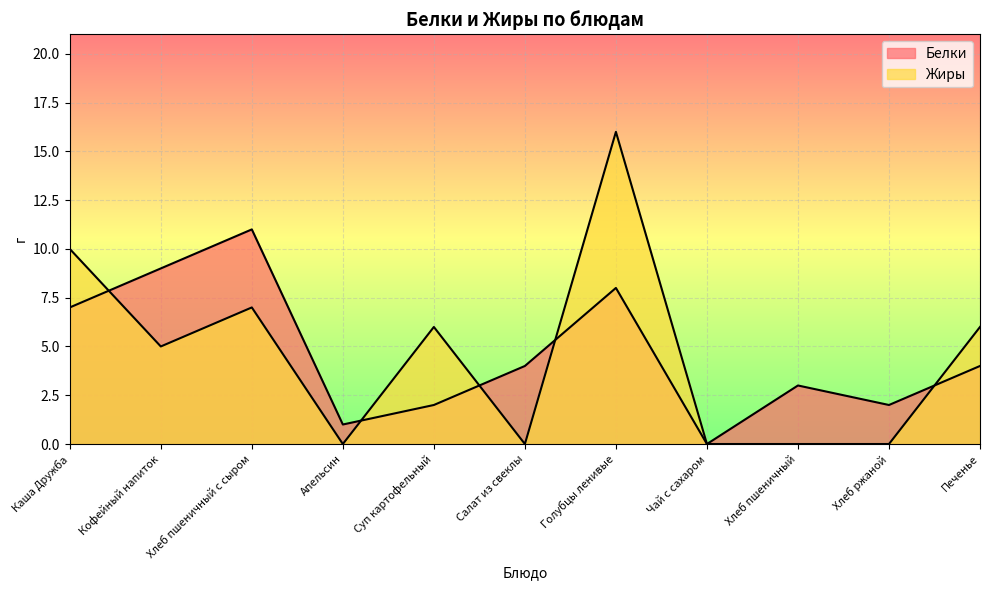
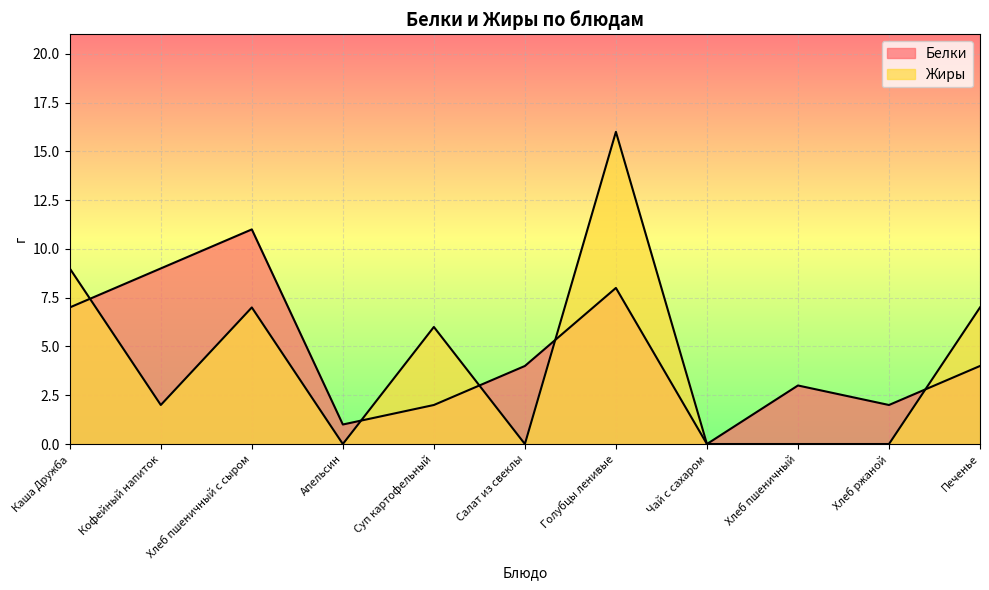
  {
    "Белки": {
      "Каша Дружба": 7,
      "Кофейный напиток": 9,
      "Хлеб пшеничный с сыром": 11,
      "Апельсин": 1,
      "Суп картофельный": 2,
      "Салат из свеклы": 4,
      "Голубцы ленивые": 8,
      "Хлеб пшеничный": 3,
      "Хлеб ржаной": 2,
      "Печенье": 4
    },
    "Жиры": {
-     "Каша Дружба": 10,
-     "Кофейный напиток": 5,
+     "Каша Дружба": 9,
+     "Кофейный напиток": 2,
      "Хлеб пшеничный с сыром": 7,
      "Апельсин": 0,
      "Суп картофельный": 6,
      "Салат из свеклы": 0,
      "Голубцы ленивые": 16,
      "Хлеб пшеничный": 0,
      "Хлеб ржаной": 0,
-     "Печенье": 6
+     "Печенье": 7
    }
  }
